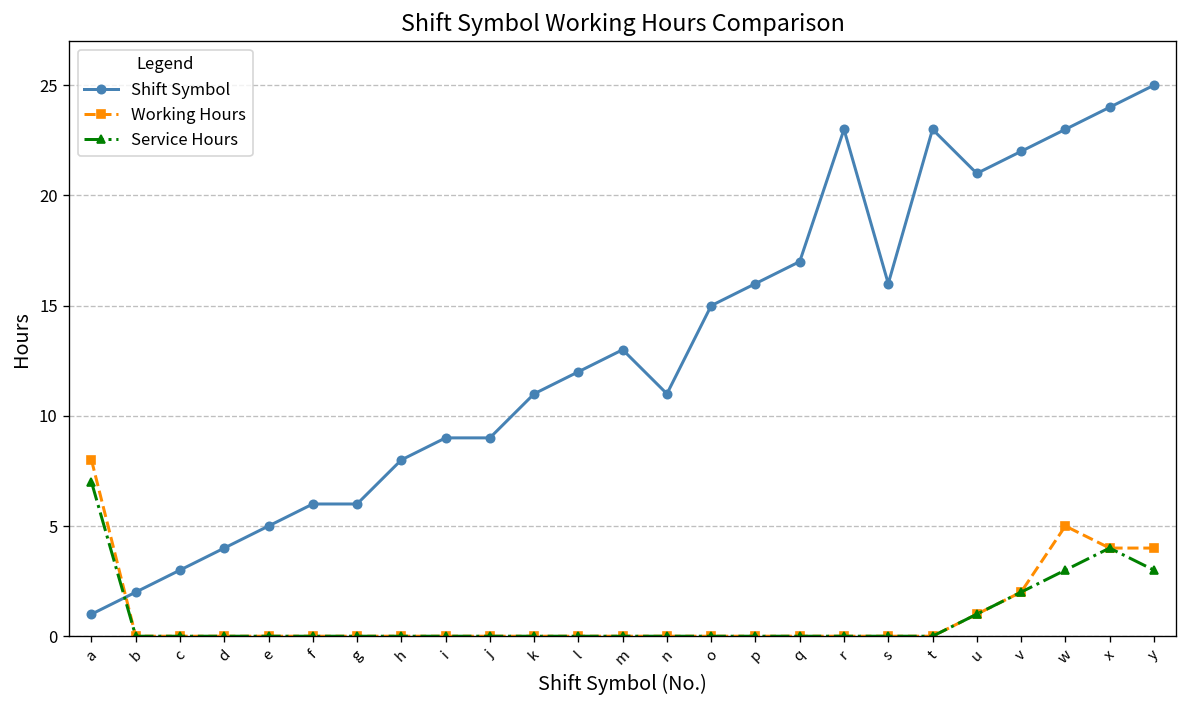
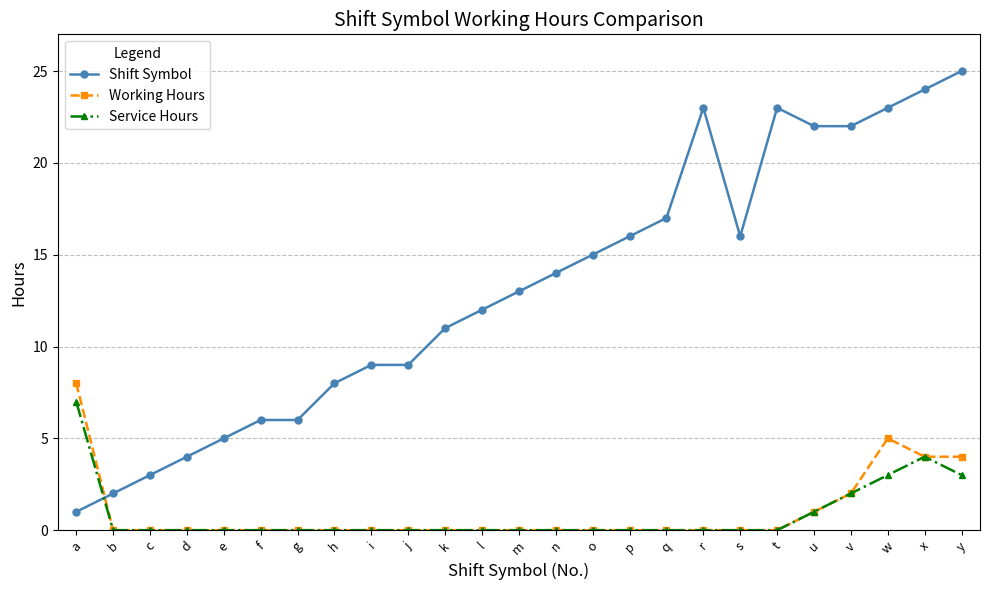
  {
    "Shift Symbol": {
      "a": 1,
      "b": 2,
      "c": 3,
      "d": 4,
      "e": 5,
      "f": 6,
      "g": 6,
      "h": 8,
      "i": 9,
      "j": 9,
      "k": 11,
      "l": 12,
      "m": 13,
-     "n": 11,
+     "n": 14,
      "o": 15,
      "p": 16,
      "q": 17,
      "r": 23,
      "s": 16,
      "t": 23,
-     "u": 21,
+     "u": 22,
      "v": 22,
      "w": 23,
      "x": 24,
      "y": 25
    },
    "Working Hours": {
      "a": 8,
      "w": 5,
      "y": 4
    },
    "Service Hours": {
      "a": 7,
      "w": 3,
      "y": 3
    }
  }
